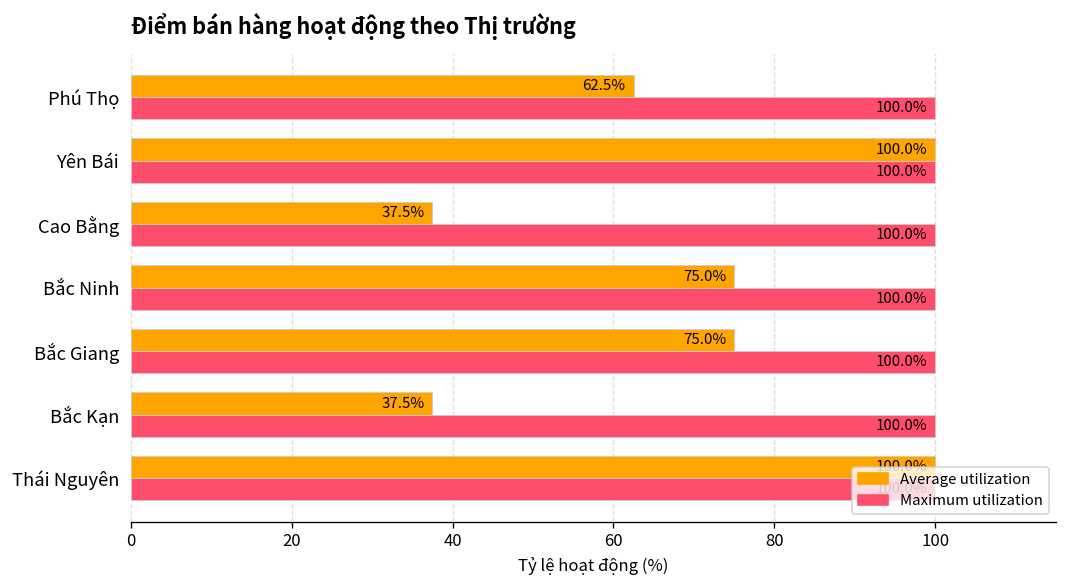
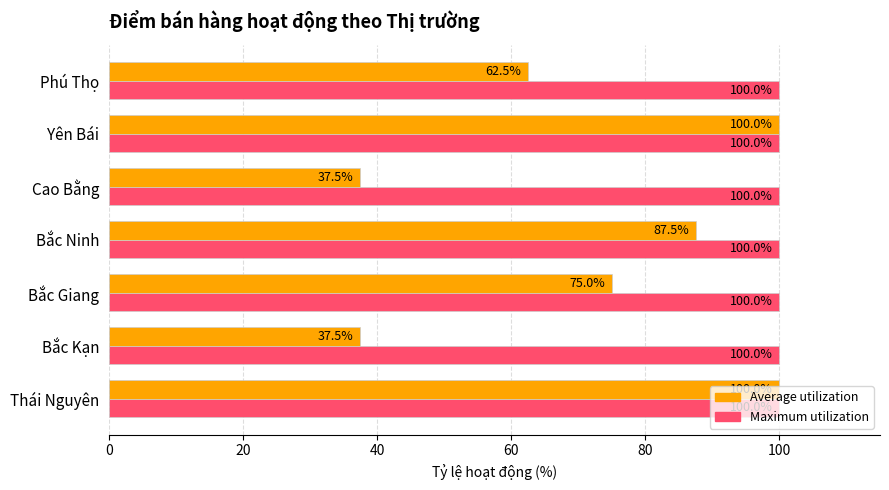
  {
    "Maximum utilization": {
      "Phú Thọ": "100.0%",
      "Yên Bái": "100.0%",
      "Cao Bằng": "100.0%",
      "Bắc Ninh": "100.0%",
      "Bắc Giang": "100.0%",
      "Bắc Kạn": "100.0%"
    },
    "Average utilization": {
      "Phú Thọ": "62.5%",
      "Yên Bái": "100.0%",
      "Cao Bằng": "37.5%",
-     "Bắc Ninh": "75.0%",
+     "Bắc Ninh": "87.5%",
      "Bắc Giang": "75.0%",
      "Bắc Kạn": "37.5%"
    }
  }
